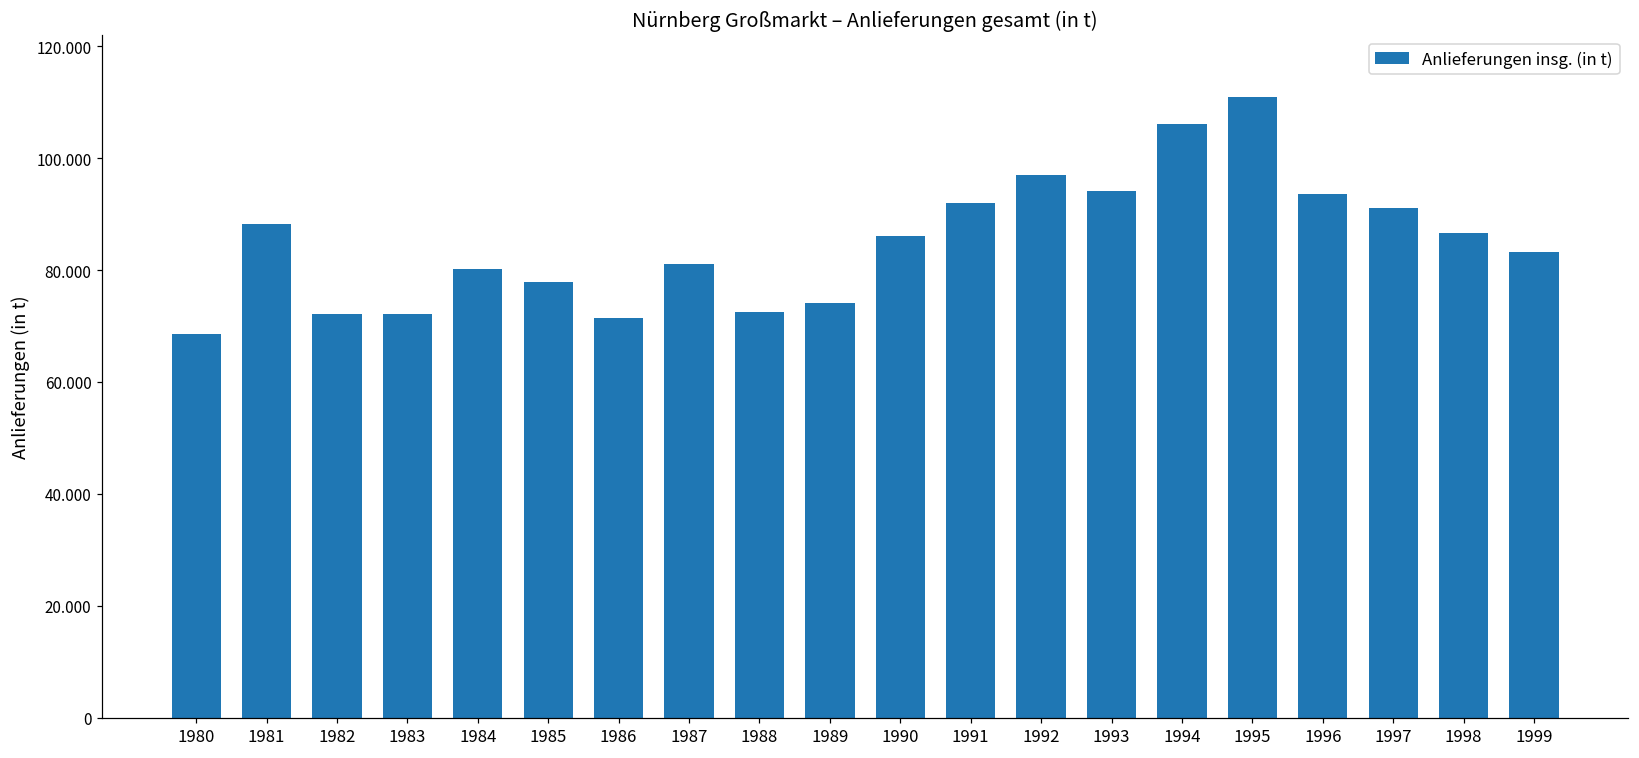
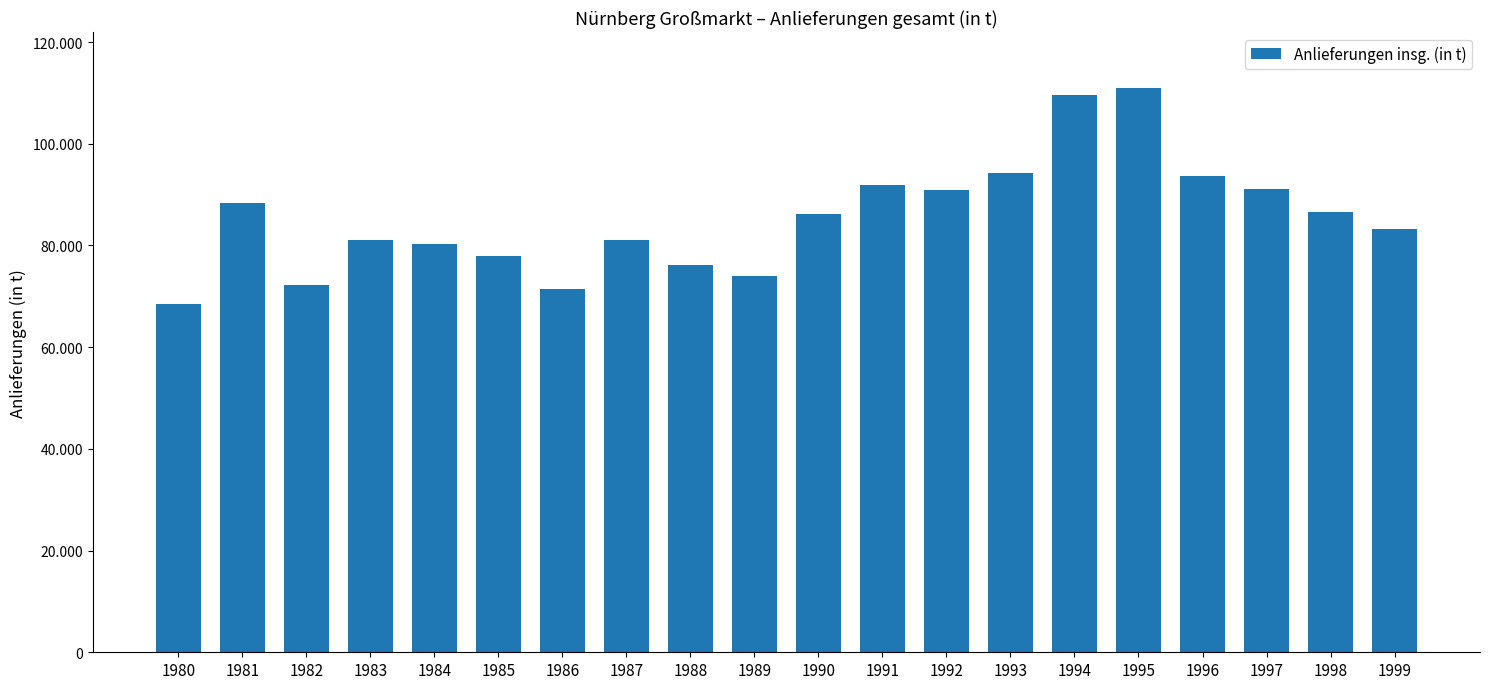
  {
    "1980": 69,
    "1981": 88,
    "1982": 72,
-   "1983": 72,
+   "1983": 81,
    "1984": 80,
    "1985": 78,
    "1986": 71,
    "1987": 81,
-   "1988": 73,
+   "1988": 76,
    "1989": 74,
    "1990": 86,
    "1991": 92,
-   "1992": 97,
+   "1992": 91,
    "1993": 94,
-   "1994": 106,
+   "1994": 110,
    "1995": 111,
    "1996": 94,
    "1997": 91,
    "1998": 87,
    "1999": 83
  }
